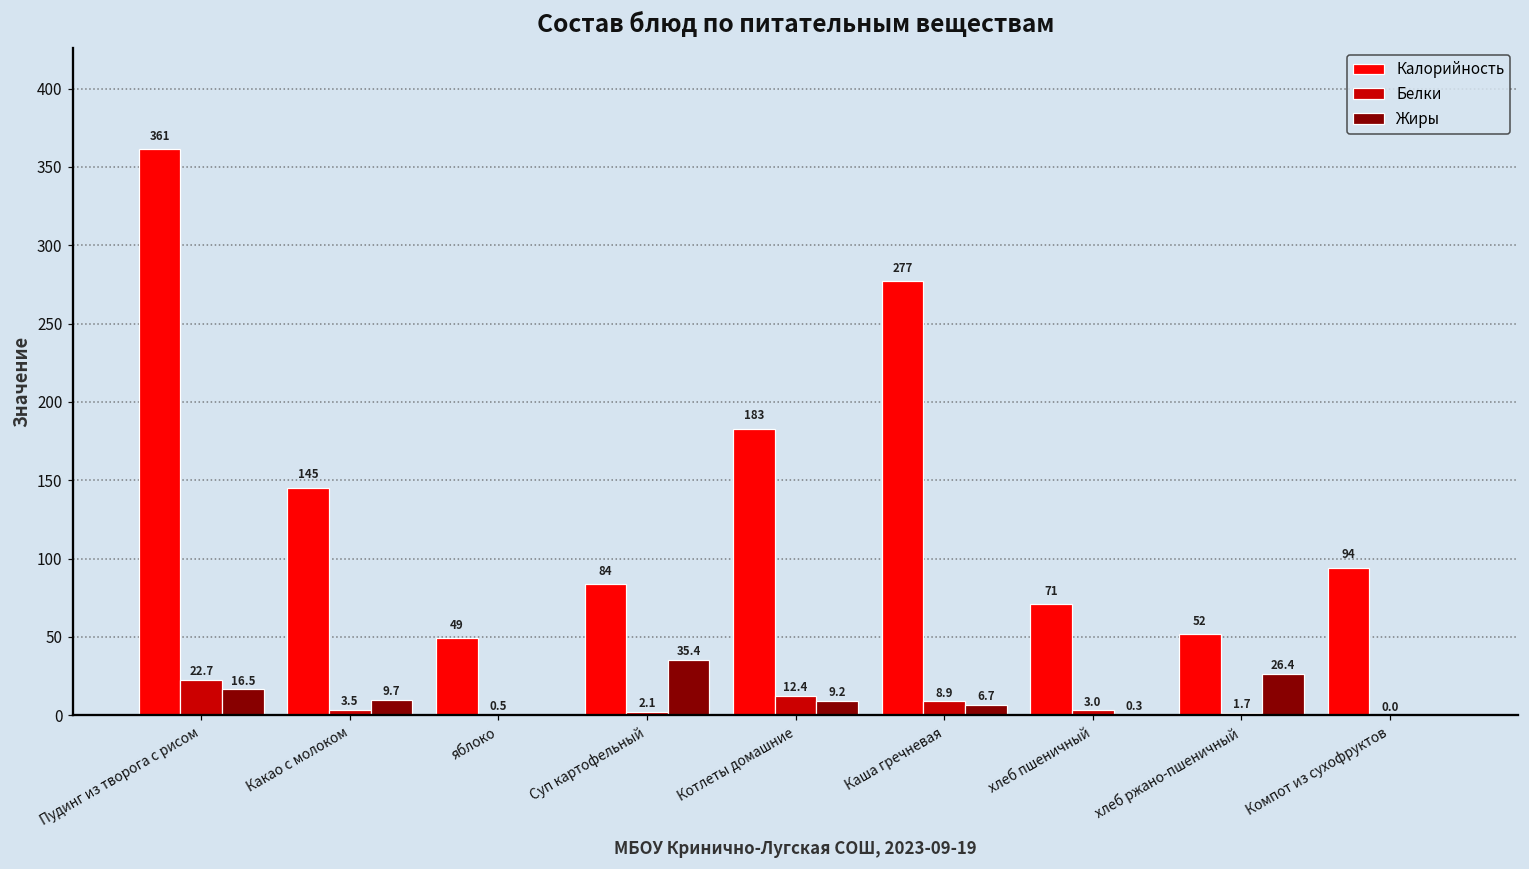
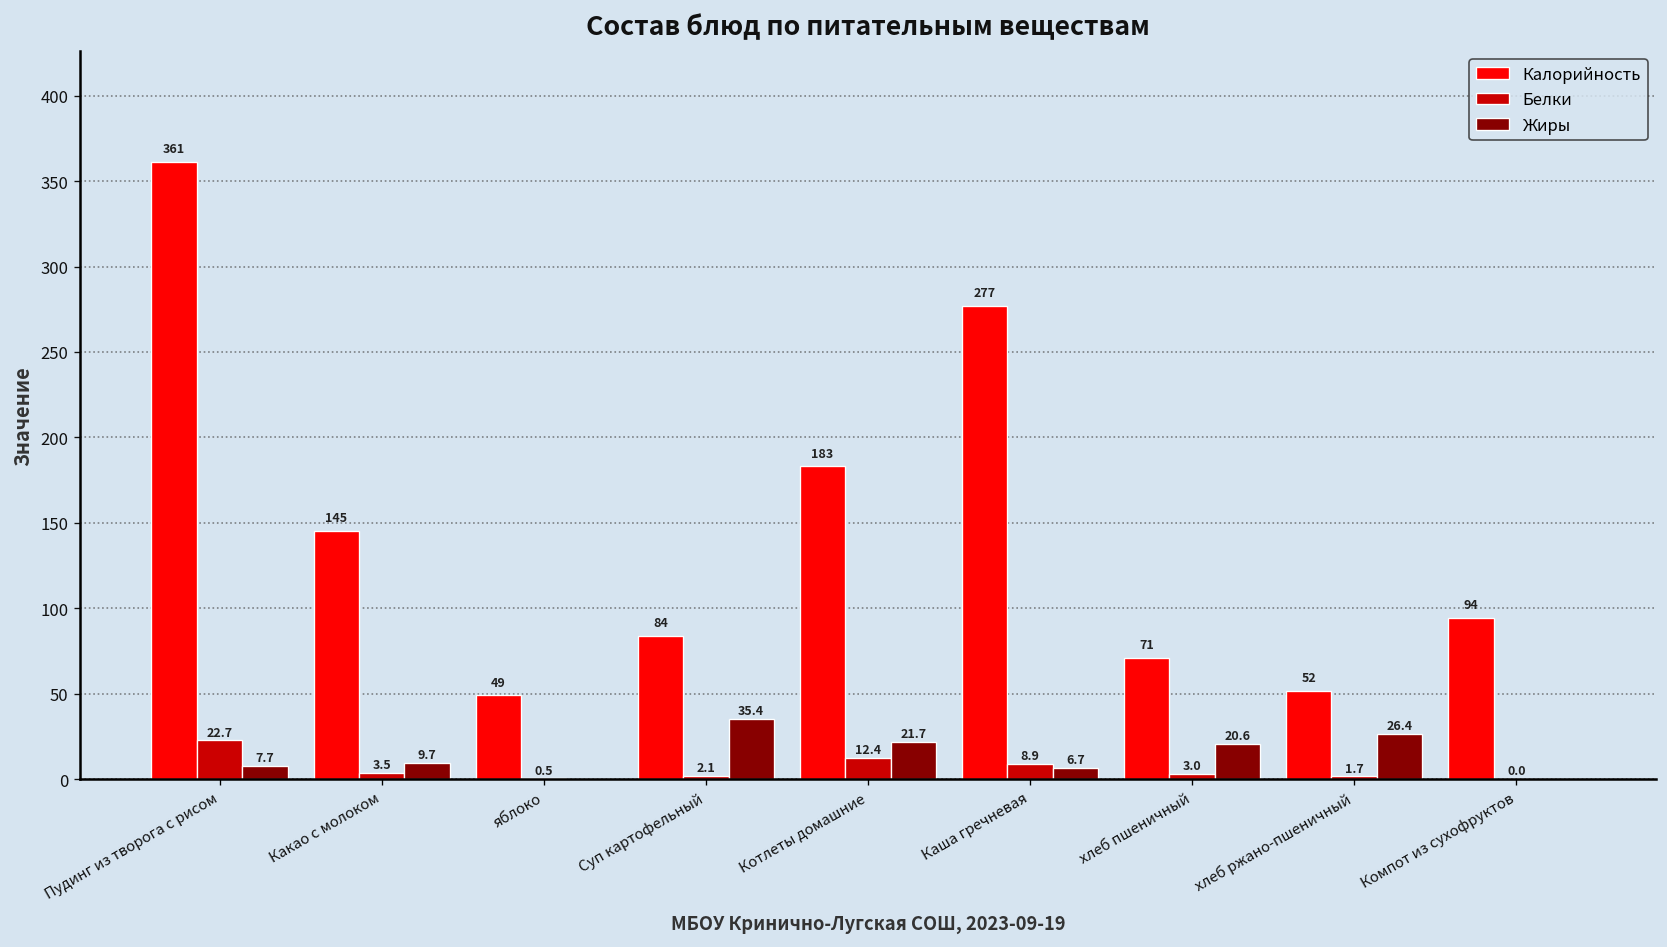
  {
    "Жиры": {
-     "Пудинг из творога с рисом": 16.5,
+     "Пудинг из творога с рисом": 7.7,
      "Какао с молоком": 9.7,
      "Суп картофельный": 35.4,
-     "Котлеты домашние": 9.2,
+     "Котлеты домашние": 21.7,
      "Каша гречневая": 6.7,
-     "хлеб пшеничный": 0.3,
+     "хлеб пшеничный": 20.6,
      "хлеб ржано-пшеничный": 26.4
    }
  }
